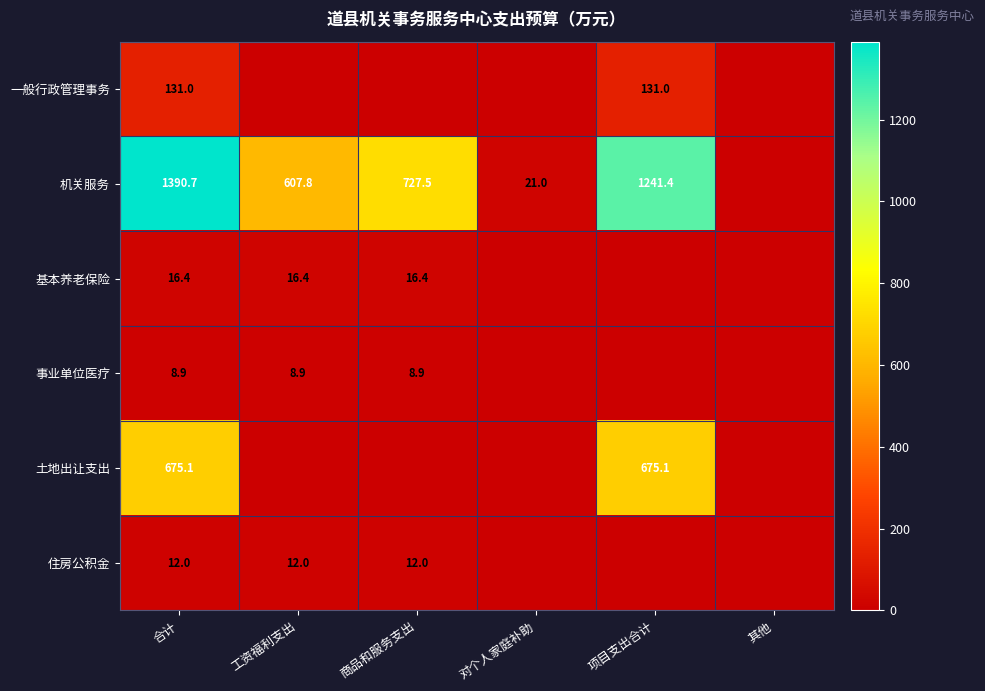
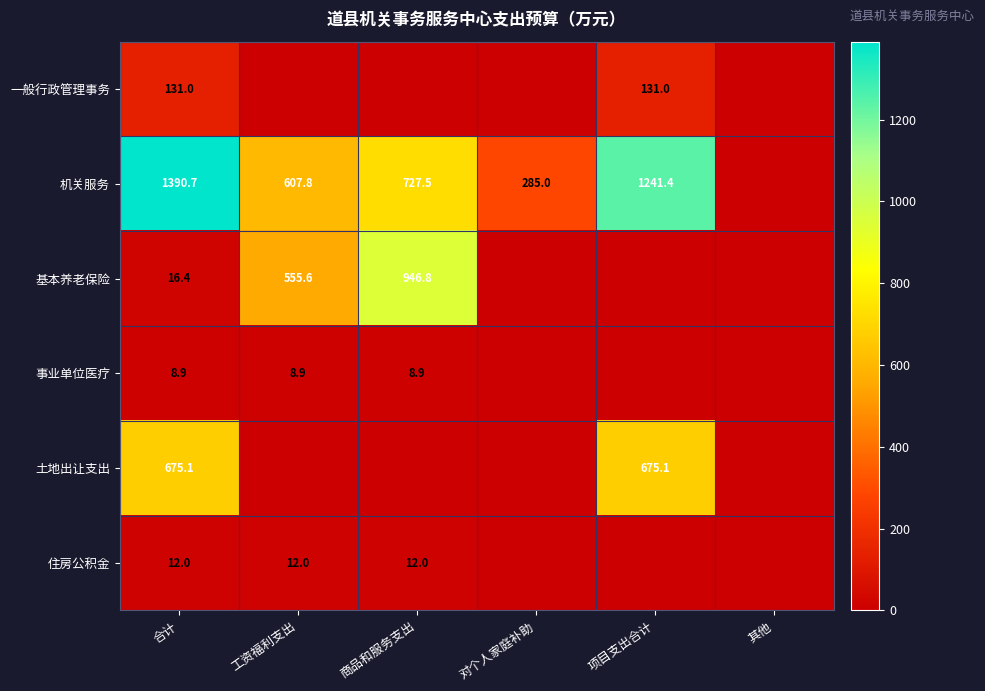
  {
    "一般行政管理事务": {
      "合计": 131.0,
      "项目支出合计": 131.0
    },
    "机关服务": {
      "合计": 1390.7,
      "工资福利支出": 607.8,
      "商品和服务支出": 727.5,
-     "对个人家庭补助": 21.0,
+     "对个人家庭补助": 285.0,
      "项目支出合计": 1241.4
    },
    "基本养老保险": {
      "合计": 16.4,
-     "工资福利支出": 16.4,
-     "商品和服务支出": 16.4
+     "工资福利支出": 555.6,
+     "商品和服务支出": 946.8
    },
    "事业单位医疗": {
      "合计": 8.9,
      "工资福利支出": 8.9,
      "商品和服务支出": 8.9
    },
    "土地出让支出": {
      "合计": 675.1,
      "项目支出合计": 675.1
    },
    "住房公积金": {
      "合计": 12.0,
      "工资福利支出": 12.0,
      "商品和服务支出": 12.0
    }
  }
